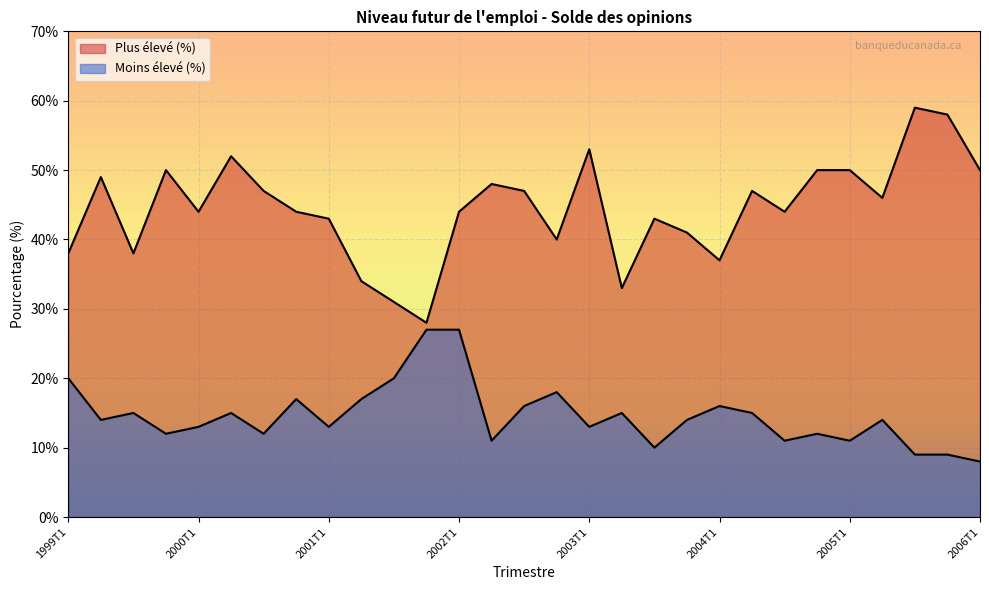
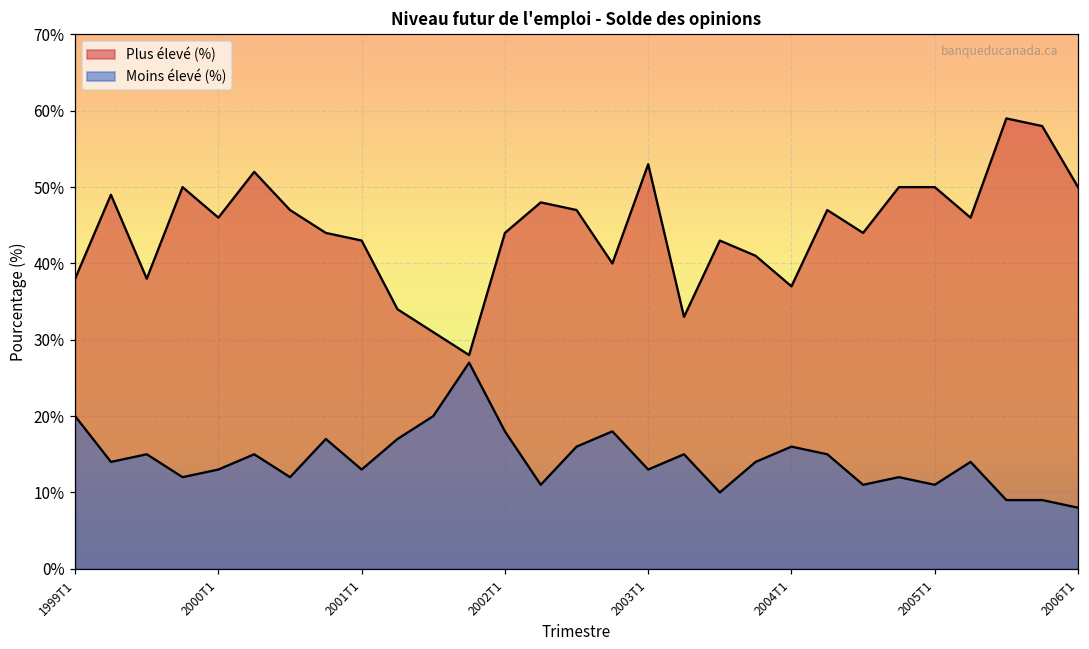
  {
    "Plus élevé (%)": {
      "1999T1": "38%",
-     "2000T1": "44%",
+     "2000T1": "46%",
      "2001T1": "43%",
      "2002T1": "44%",
      "2003T1": "53%",
      "2004T1": "37%",
      "2005T1": "50%",
      "2006T1": "50%"
    },
    "Moins élevé (%)": {
      "1999T1": "20%",
      "2000T1": "13%",
      "2001T1": "13%",
-     "2002T1": "27%",
+     "2002T1": "18%",
      "2003T1": "13%",
      "2004T1": "16%",
      "2005T1": "11%",
      "2006T1": "8%"
    }
  }
